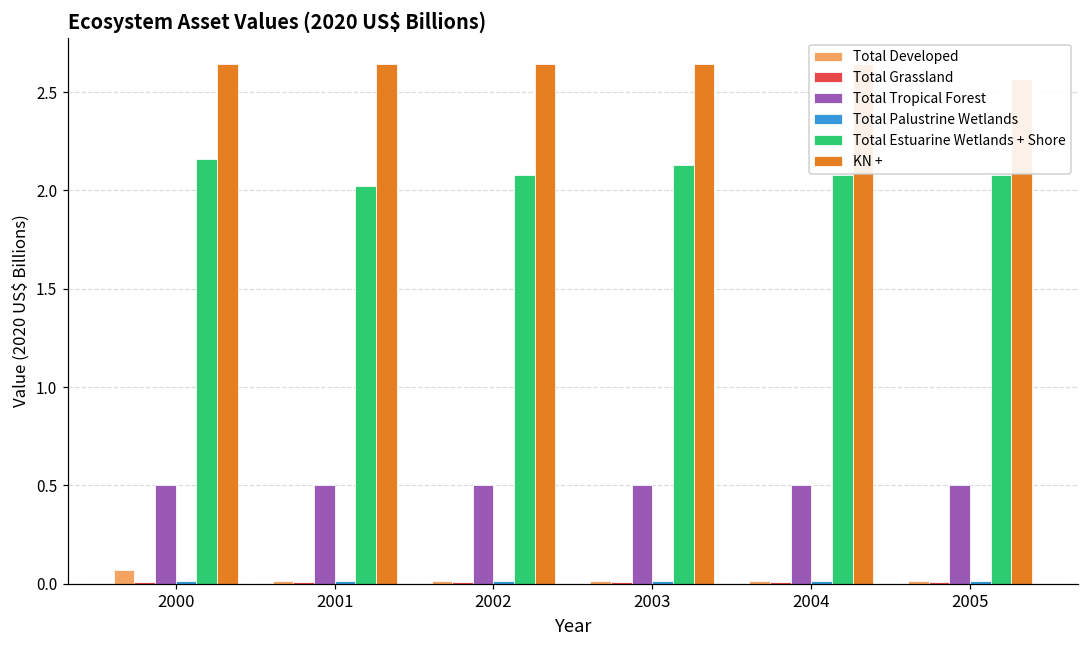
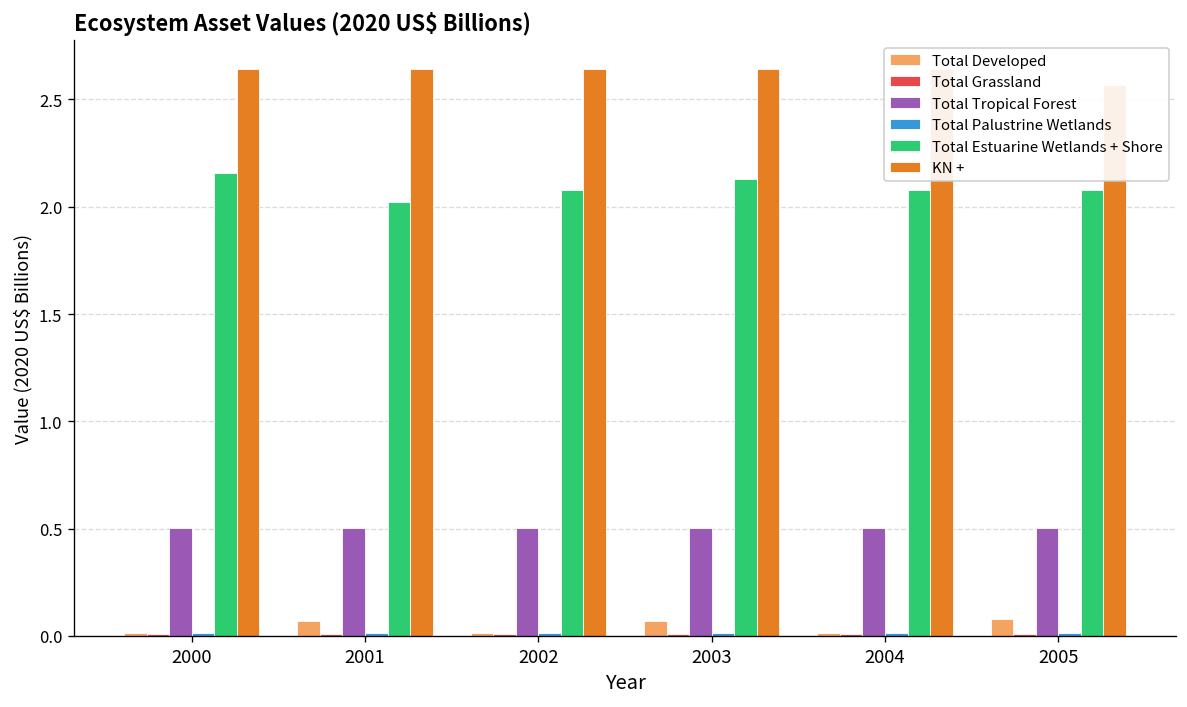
  {
    "Total Developed": {
-     "2000": 0.07,
-     "2001": 0.01,
+     "2000": 0.01,
+     "2001": 0.07,
      "2002": 0.01,
-     "2003": 0.01,
+     "2003": 0.07,
      "2004": 0.01,
-     "2005": 0.01
+     "2005": 0.08
    },
    "Total Tropical Forest": {
      "2000": 0.50,
      "2001": 0.50,
      "2002": 0.50,
      "2003": 0.50,
      "2004": 0.50,
      "2005": 0.50
    },
    "Total Palustrine Wetlands": {
      "2000": 0.01,
      "2001": 0.01,
      "2002": 0.01,
      "2003": 0.01,
      "2004": 0.01,
      "2005": 0.01
    },
    "Total Estuarine Wetlands + Shore": {
      "2000": 2.16,
      "2001": 2.02,
      "2002": 2.08,
      "2003": 2.13
    },
    "KN +": {
      "2000": 2.64,
      "2001": 2.64,
      "2002": 2.64,
      "2003": 2.64
    }
  }
